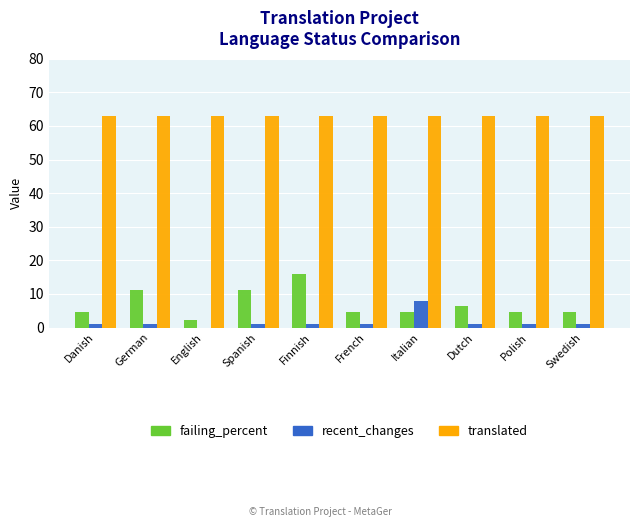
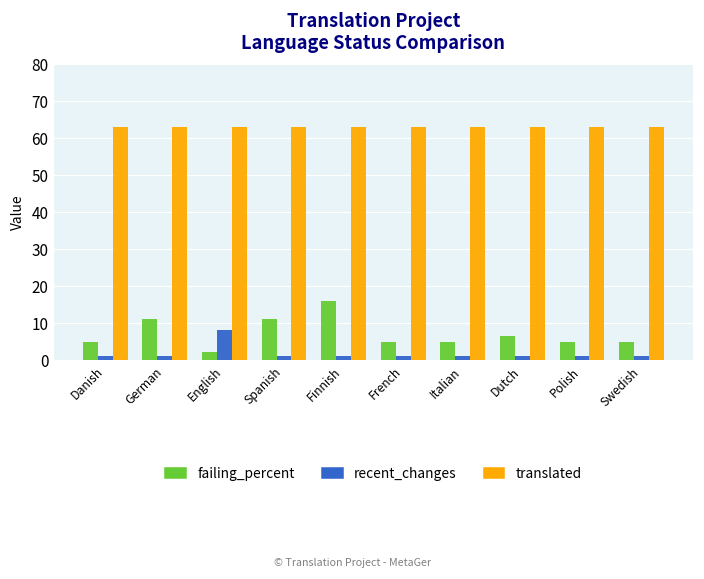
  {
    "failing_percent": {
      "Danish": 5,
      "German": 11,
      "English": 2,
      "Spanish": 11,
      "Finnish": 16,
      "French": 5,
      "Italian": 5,
      "Dutch": 6,
      "Polish": 5,
      "Swedish": 5
    },
    "recent_changes": {
      "Danish": 1,
      "German": 1,
-     "English": 0,
+     "English": 8,
      "Spanish": 1,
      "Finnish": 1,
      "French": 1,
-     "Italian": 8,
+     "Italian": 1,
      "Dutch": 1,
      "Polish": 1,
      "Swedish": 1
    },
    "translated": {
      "Danish": 63,
      "German": 63,
      "English": 63,
      "Spanish": 63,
      "Finnish": 63,
      "French": 63,
      "Italian": 63,
      "Dutch": 63,
      "Polish": 63,
      "Swedish": 63
    }
  }
